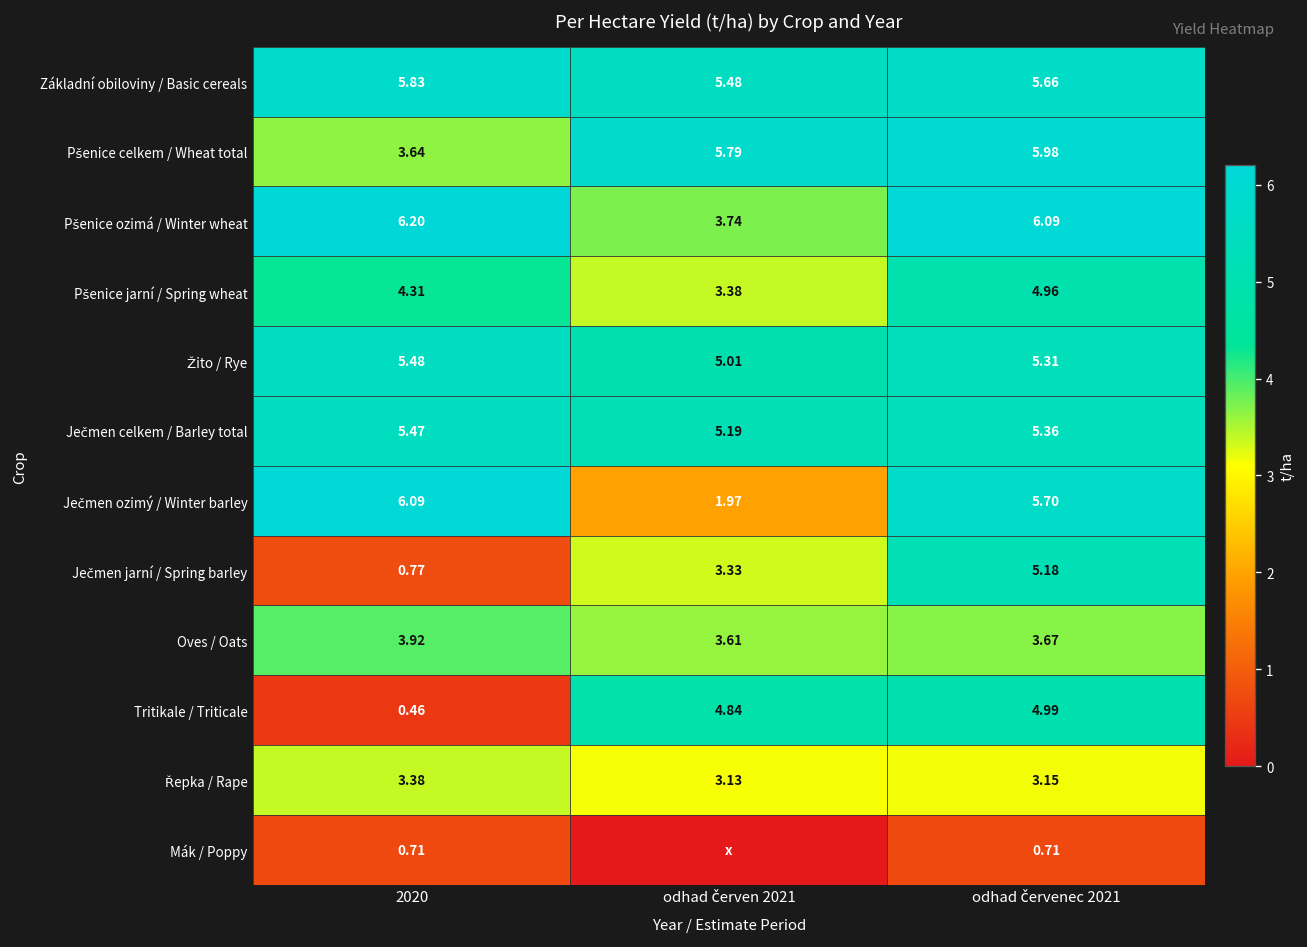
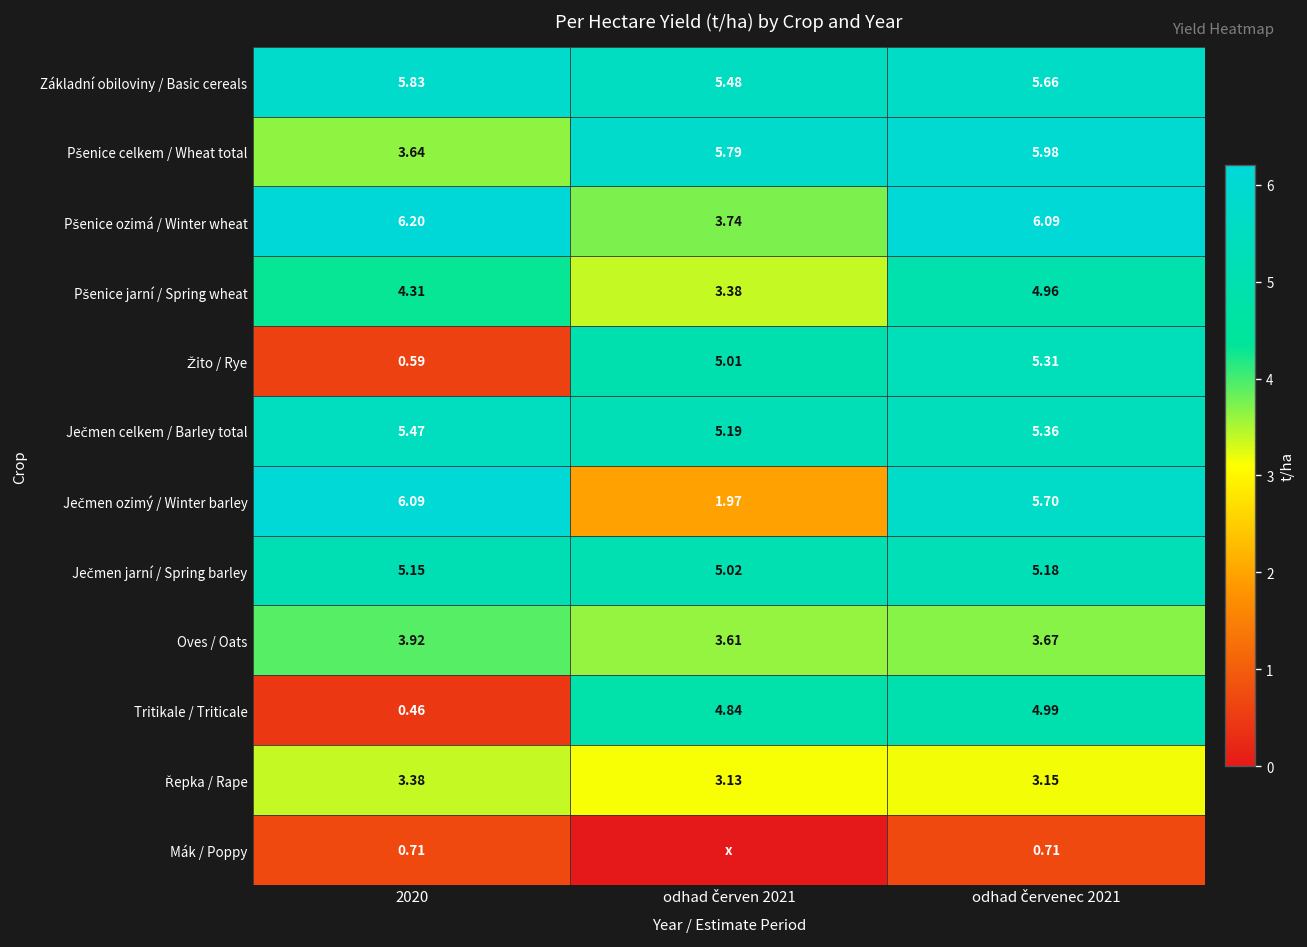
  {
    "Základní obiloviny / Basic cereals": {
      "2020": 5.83,
      "odhad červen 2021": 5.48,
      "odhad červenec 2021": 5.66
    },
    "Pšenice celkem / Wheat total": {
      "2020": 3.64,
      "odhad červen 2021": 5.79,
      "odhad červenec 2021": 5.98
    },
    "Pšenice ozimá / Winter wheat": {
      "2020": 6.20,
      "odhad červen 2021": 3.74,
      "odhad červenec 2021": 6.09
    },
    "Pšenice jarní / Spring wheat": {
      "2020": 4.31,
      "odhad červen 2021": 3.38,
      "odhad červenec 2021": 4.96
    },
    "Žito / Rye": {
-     "2020": 5.48,
+     "2020": 0.59,
      "odhad červen 2021": 5.01,
      "odhad červenec 2021": 5.31
    },
    "Ječmen celkem / Barley total": {
      "2020": 5.47,
      "odhad červen 2021": 5.19,
      "odhad červenec 2021": 5.36
    },
    "Ječmen ozimý / Winter barley": {
      "2020": 6.09,
      "odhad červen 2021": 1.97,
      "odhad červenec 2021": 5.70
    },
    "Ječmen jarní / Spring barley": {
-     "2020": 0.77,
-     "odhad červen 2021": 3.33,
+     "2020": 5.15,
+     "odhad červen 2021": 5.02,
      "odhad červenec 2021": 5.18
    },
    "Oves / Oats": {
      "2020": 3.92,
      "odhad červen 2021": 3.61,
      "odhad červenec 2021": 3.67
    },
    "Tritikale / Triticale": {
      "2020": 0.46,
      "odhad červen 2021": 4.84,
      "odhad červenec 2021": 4.99
    },
    "Řepka / Rape": {
      "2020": 3.38,
      "odhad červen 2021": 3.13,
      "odhad červenec 2021": 3.15
    },
    "Mák / Poppy": {
      "2020": 0.71,
      "odhad červenec 2021": 0.71
    }
  }
